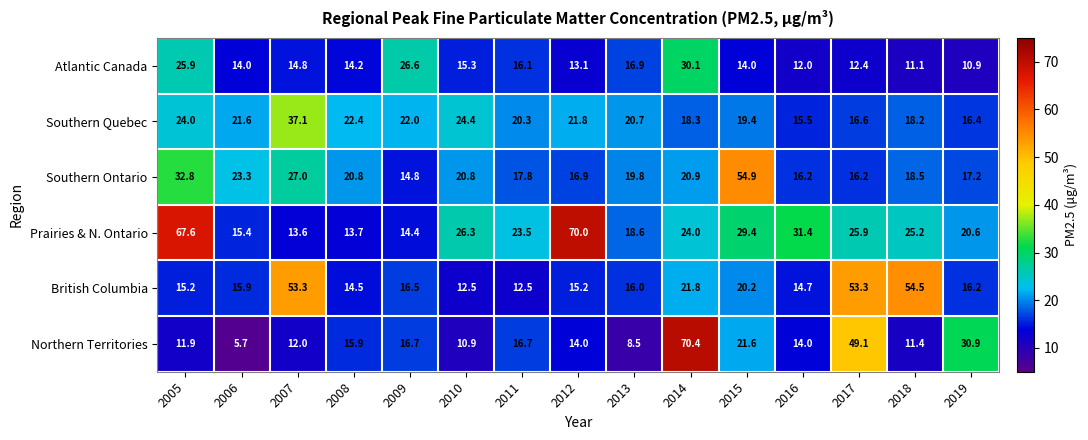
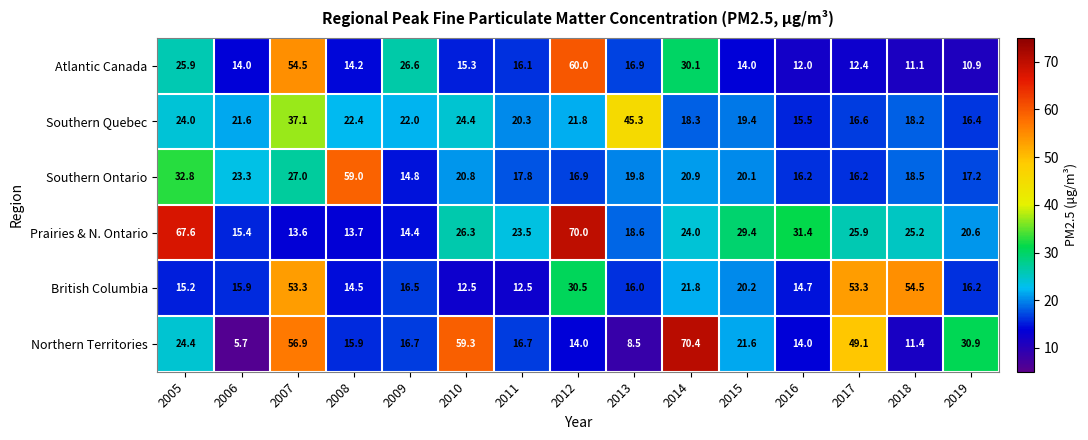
  {
    "Atlantic Canada": {
      "2005": 25.9,
      "2006": 14.0,
-     "2007": 14.8,
+     "2007": 54.5,
      "2008": 14.2,
      "2009": 26.6,
      "2010": 15.3,
      "2011": 16.1,
-     "2012": 13.1,
+     "2012": 60.0,
      "2013": 16.9,
      "2014": 30.1,
      "2015": 14.0,
      "2016": 12.0,
      "2017": 12.4,
      "2018": 11.1,
      "2019": 10.9
    },
    "Southern Quebec": {
      "2005": 24.0,
      "2006": 21.6,
      "2007": 37.1,
      "2008": 22.4,
      "2009": 22.0,
      "2010": 24.4,
      "2011": 20.3,
      "2012": 21.8,
-     "2013": 20.7,
+     "2013": 45.3,
      "2014": 18.3,
      "2015": 19.4,
      "2016": 15.5,
      "2017": 16.6,
      "2018": 18.2,
      "2019": 16.4
    },
    "Southern Ontario": {
      "2005": 32.8,
      "2006": 23.3,
      "2007": 27.0,
-     "2008": 20.8,
+     "2008": 59.0,
      "2009": 14.8,
      "2010": 20.8,
      "2011": 17.8,
      "2012": 16.9,
      "2013": 19.8,
      "2014": 20.9,
-     "2015": 54.9,
+     "2015": 20.1,
      "2016": 16.2,
      "2017": 16.2,
      "2018": 18.5,
      "2019": 17.2
    },
    "Prairies & N. Ontario": {
      "2005": 67.6,
      "2006": 15.4,
      "2007": 13.6,
      "2008": 13.7,
      "2009": 14.4,
      "2010": 26.3,
      "2011": 23.5,
      "2012": 70.0,
      "2013": 18.6,
      "2014": 24.0,
      "2015": 29.4,
      "2016": 31.4,
      "2017": 25.9,
      "2018": 25.2,
      "2019": 20.6
    },
    "British Columbia": {
      "2005": 15.2,
      "2006": 15.9,
      "2007": 53.3,
      "2008": 14.5,
      "2009": 16.5,
      "2010": 12.5,
      "2011": 12.5,
-     "2012": 15.2,
+     "2012": 30.5,
      "2013": 16.0,
      "2014": 21.8,
      "2015": 20.2,
      "2016": 14.7,
      "2017": 53.3,
      "2018": 54.5,
      "2019": 16.2
    },
    "Northern Territories": {
-     "2005": 11.9,
+     "2005": 24.4,
      "2006": 5.7,
-     "2007": 12.0,
+     "2007": 56.9,
      "2008": 15.9,
      "2009": 16.7,
-     "2010": 10.9,
+     "2010": 59.3,
      "2011": 16.7,
      "2012": 14.0,
      "2013": 8.5,
      "2014": 70.4,
      "2015": 21.6,
      "2016": 14.0,
      "2017": 49.1,
      "2018": 11.4,
      "2019": 30.9
    }
  }
